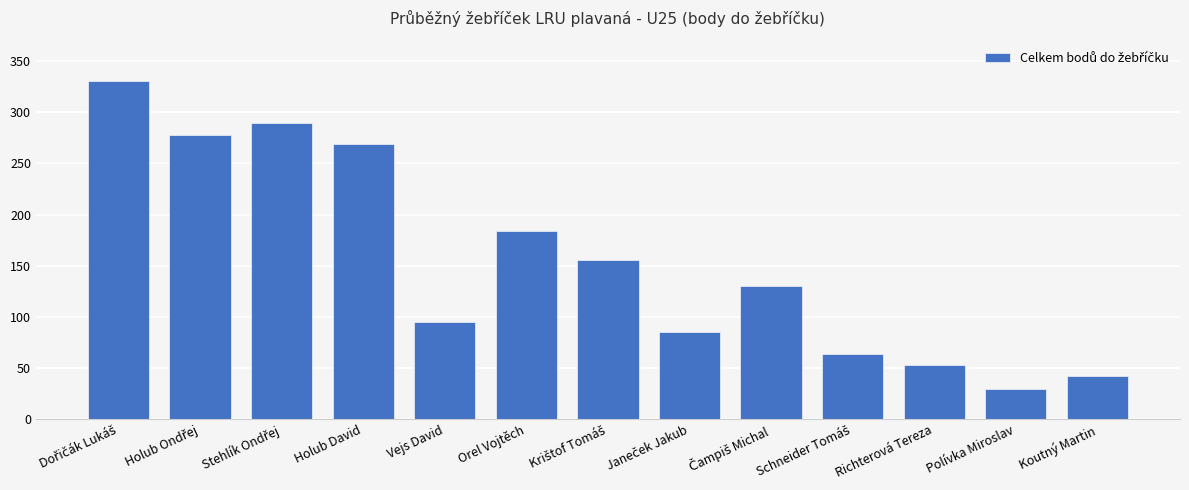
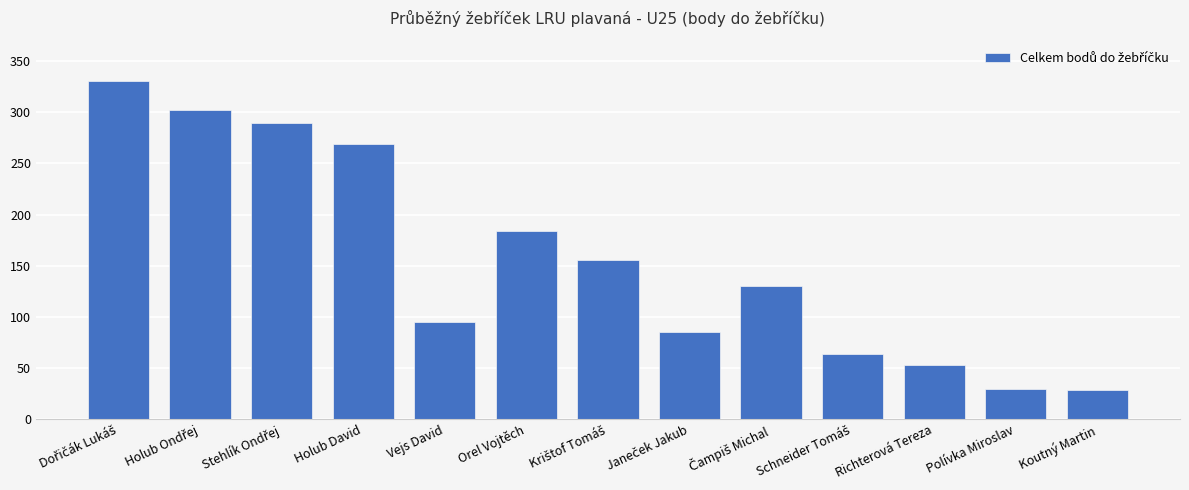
  {
    "Dořičák Lukáš": 331,
-   "Holub Ondřej": 278,
+   "Holub Ondřej": 302,
    "Stehlík Ondřej": 290,
    "Holub David": 269,
    "Vejs David": 95,
    "Orel Vojtěch": 184,
    "Krištof Tomáš": 156,
    "Janeček Jakub": 85,
    "Čampiš Michal": 130,
    "Schneider Tomáš": 64,
    "Richterová Tereza": 53,
    "Polívka Miroslav": 30,
-   "Koutný Martin": 42
+   "Koutný Martin": 29
  }
